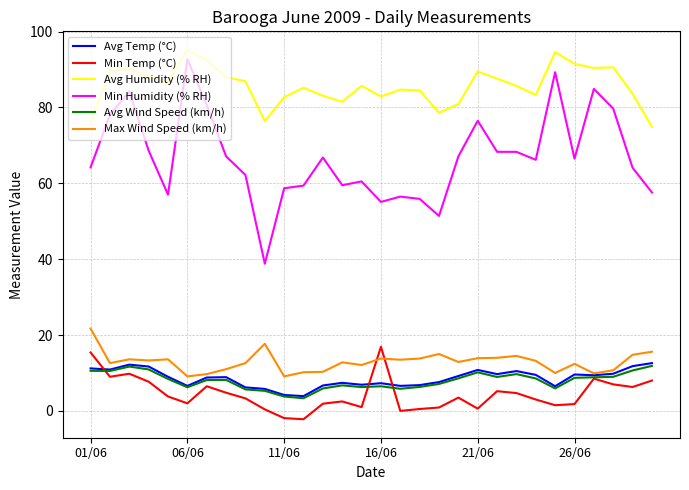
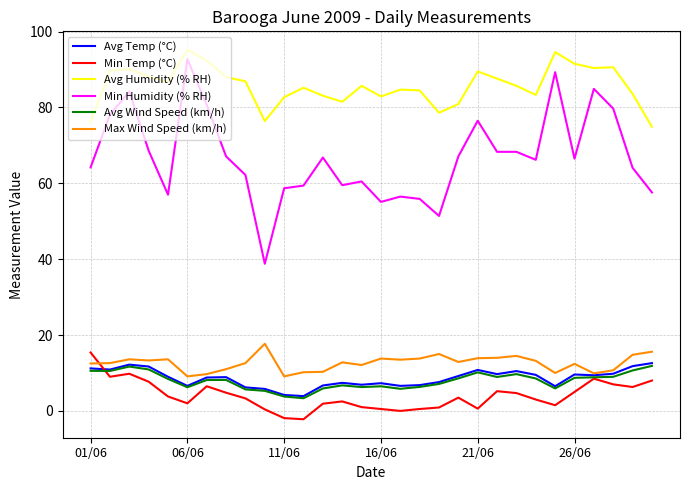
  {
    "Avg Temp (°C)": {
      "16/06": 7,
      "26/06": 10
    },
    "Min Temp (°C)": {
      "01/06": 15,
      "06/06": 2,
      "11/06": -2,
-     "16/06": 17,
+     "16/06": 1,
      "21/06": 1,
-     "26/06": 2
+     "26/06": 5
    },
    "Avg Humidity (% RH)": {
      "11/06": 83,
      "16/06": 83,
      "21/06": 90,
      "26/06": 92
    },
    "Min Humidity (% RH)": {
      "01/06": 64,
      "11/06": 59,
      "16/06": 55,
      "21/06": 77,
      "26/06": 67
    },
    "Avg Wind Speed (km/h)": {
      "16/06": 6,
      "26/06": 9
    },
    "Max Wind Speed (km/h)": {
-     "01/06": 22,
+     "01/06": 13,
      "06/06": 9,
      "11/06": 9,
      "16/06": 14,
      "21/06": 14,
      "26/06": 12
    }
  }
